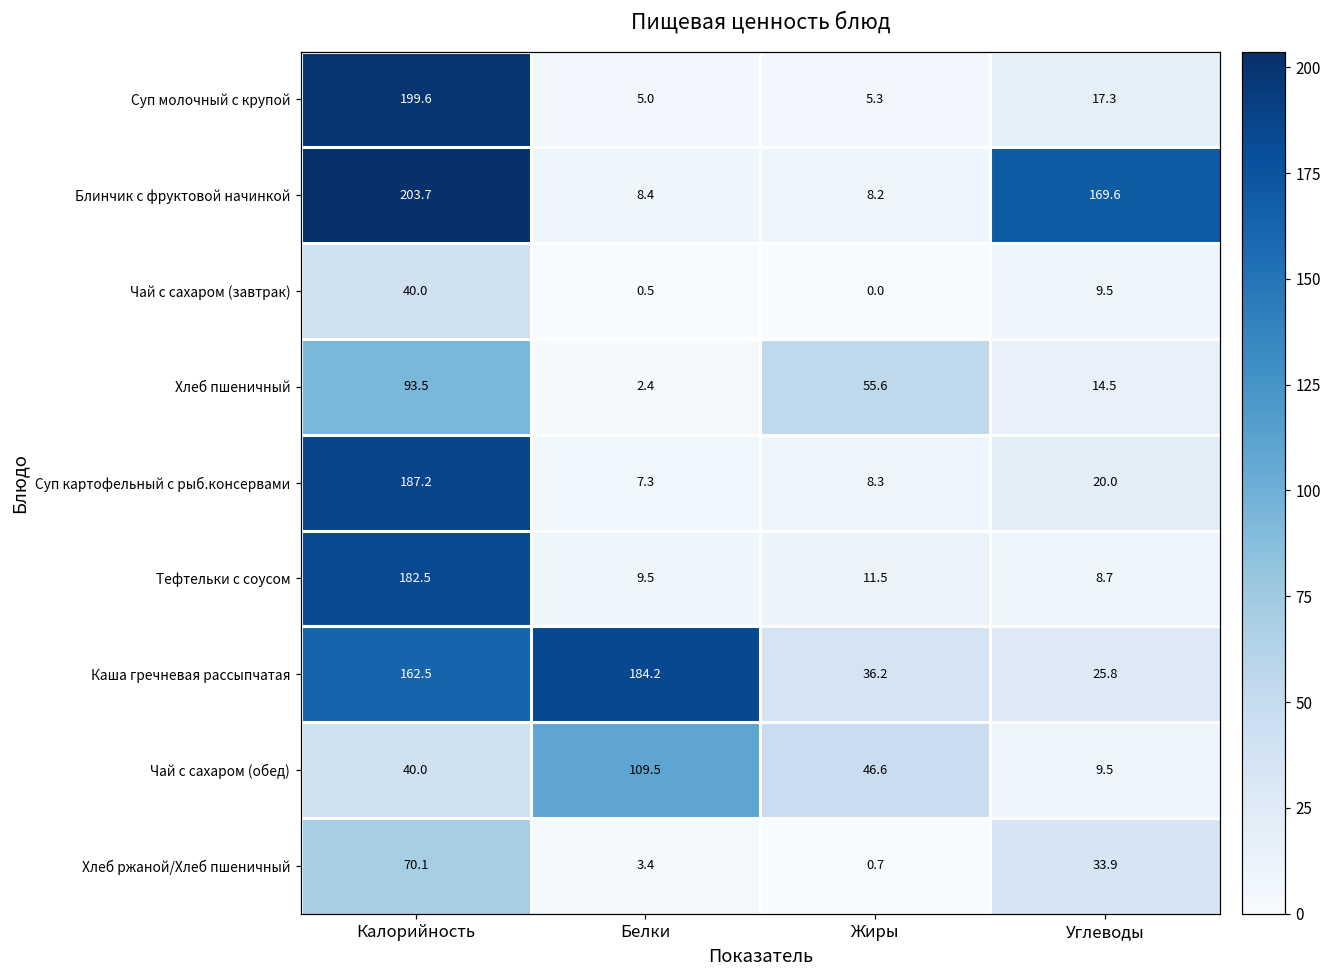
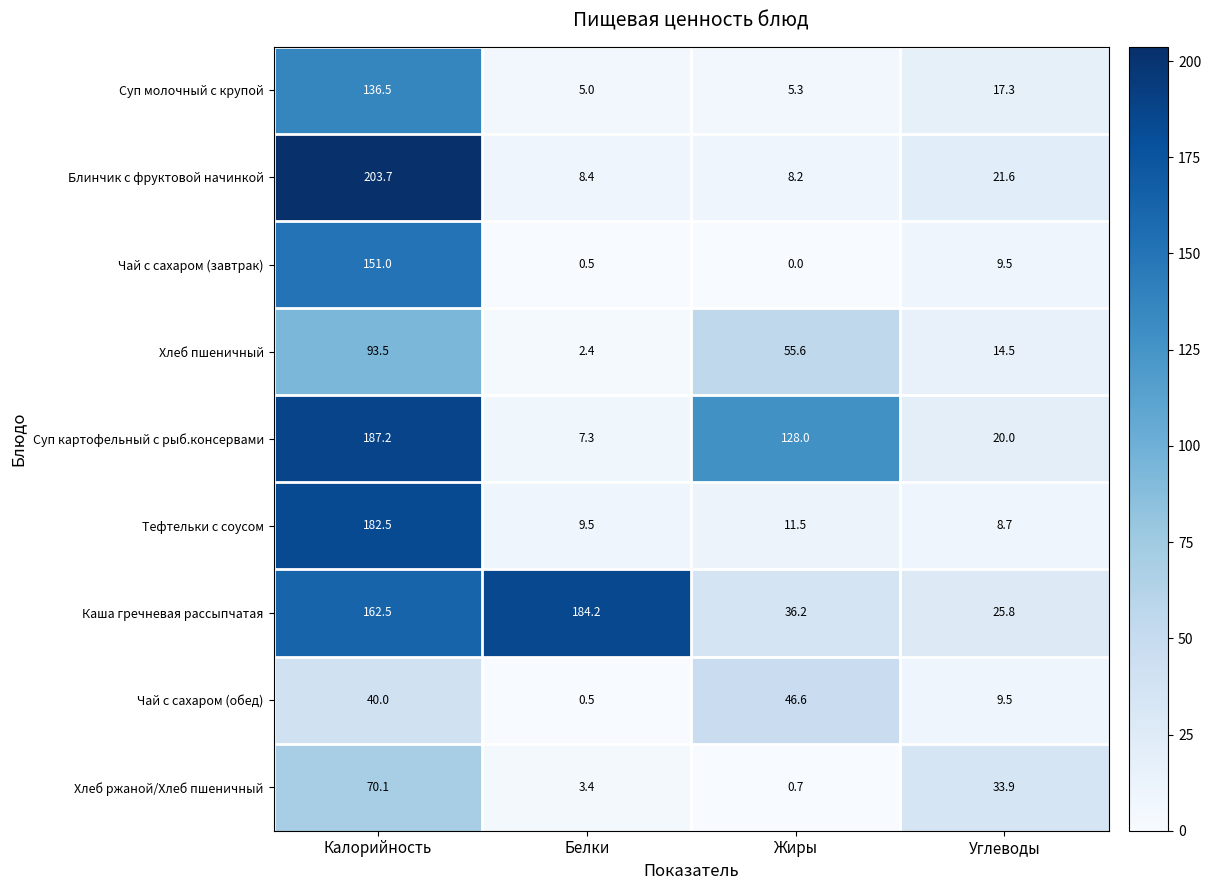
  {
    "Суп молочный с крупой": {
-     "Калорийность": 199.6,
+     "Калорийность": 136.5,
      "Белки": 5.0,
      "Жиры": 5.3,
      "Углеводы": 17.3
    },
    "Блинчик с фруктовой начинкой": {
      "Калорийность": 203.7,
      "Белки": 8.4,
      "Жиры": 8.2,
-     "Углеводы": 169.6
+     "Углеводы": 21.6
    },
    "Чай с сахаром (завтрак)": {
-     "Калорийность": 40.0,
+     "Калорийность": 151.0,
      "Белки": 0.5,
      "Жиры": 0.0,
      "Углеводы": 9.5
    },
    "Хлеб пшеничный": {
      "Калорийность": 93.5,
      "Белки": 2.4,
      "Жиры": 55.6,
      "Углеводы": 14.5
    },
    "Суп картофельный с рыб.консервами": {
      "Калорийность": 187.2,
      "Белки": 7.3,
-     "Жиры": 8.3,
+     "Жиры": 128.0,
      "Углеводы": 20.0
    },
    "Тефтельки с соусом": {
      "Калорийность": 182.5,
      "Белки": 9.5,
      "Жиры": 11.5,
      "Углеводы": 8.7
    },
    "Каша гречневая рассыпчатая": {
      "Калорийность": 162.5,
      "Белки": 184.2,
      "Жиры": 36.2,
      "Углеводы": 25.8
    },
    "Чай с сахаром (обед)": {
      "Калорийность": 40.0,
-     "Белки": 109.5,
+     "Белки": 0.5,
      "Жиры": 46.6,
      "Углеводы": 9.5
    },
    "Хлеб ржаной/Хлеб пшеничный": {
      "Калорийность": 70.1,
      "Белки": 3.4,
      "Жиры": 0.7,
      "Углеводы": 33.9
    }
  }
